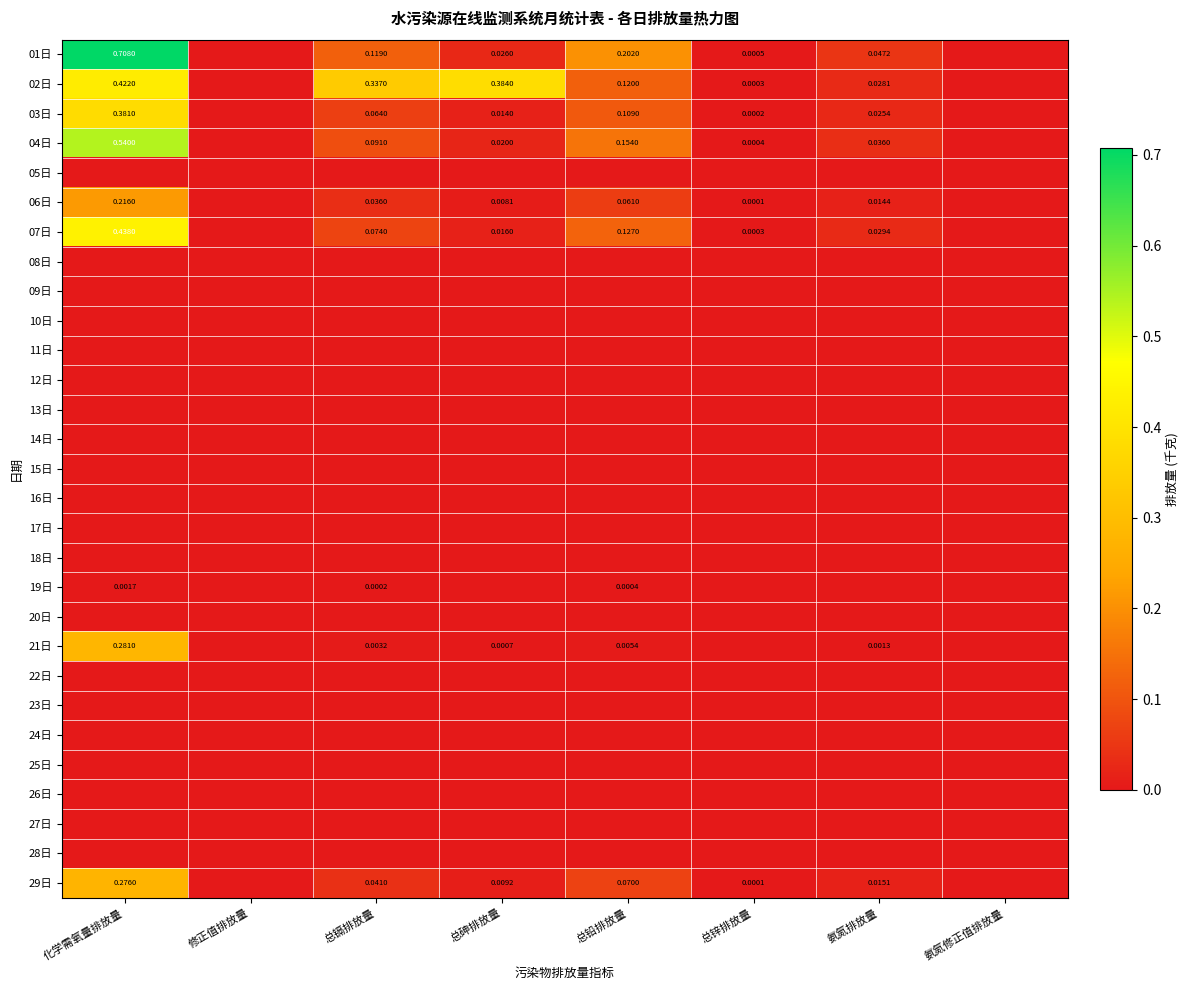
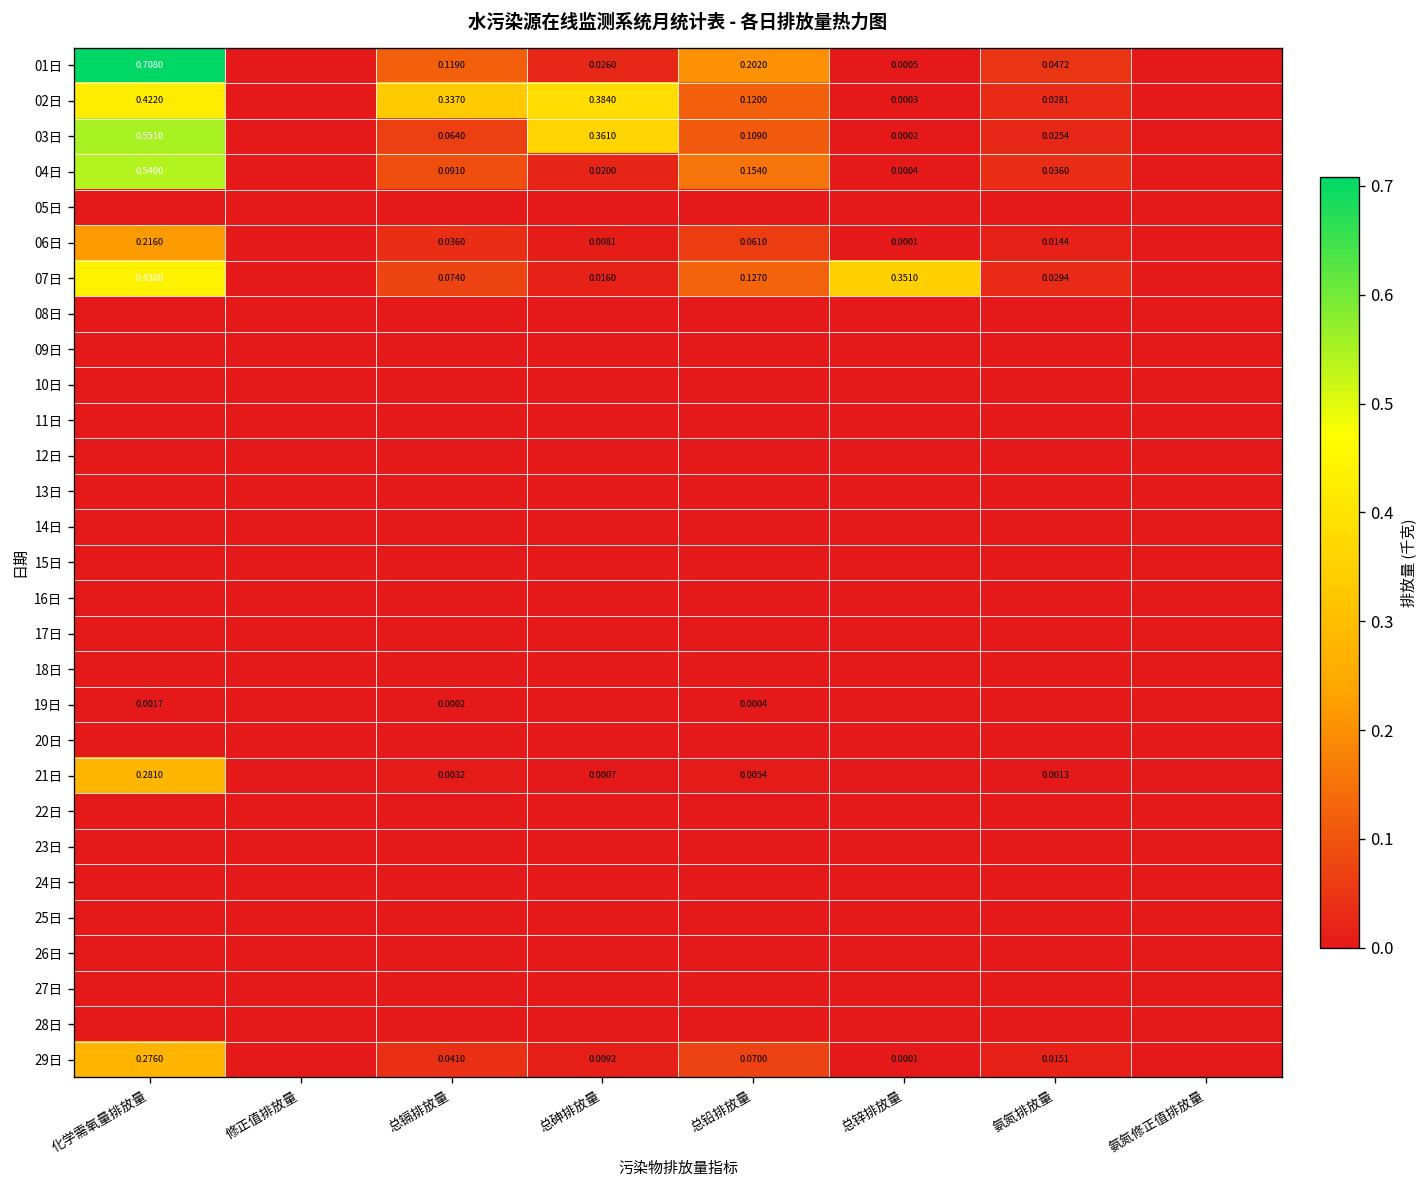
  {
    "01日": {
      "化学需氧量排放量": 0.7080,
      "总镉排放量": 0.1190,
      "总砷排放量": 0.0260,
      "总铅排放量": 0.2020,
      "总锌排放量": 0.0005,
      "氨氮排放量": 0.0472
    },
    "02日": {
      "化学需氧量排放量": 0.4220,
      "总镉排放量": 0.3370,
      "总砷排放量": 0.3840,
      "总铅排放量": 0.1200,
      "总锌排放量": 0.0003,
      "氨氮排放量": 0.0281
    },
    "03日": {
-     "化学需氧量排放量": 0.3810,
+     "化学需氧量排放量": 0.5510,
      "总镉排放量": 0.0640,
-     "总砷排放量": 0.0140,
+     "总砷排放量": 0.3610,
      "总铅排放量": 0.1090,
      "总锌排放量": 0.0002,
      "氨氮排放量": 0.0254
    },
    "04日": {
      "化学需氧量排放量": 0.5400,
      "总镉排放量": 0.0910,
      "总砷排放量": 0.0200,
      "总铅排放量": 0.1540,
      "总锌排放量": 0.0004,
      "氨氮排放量": 0.0360
    },
    "06日": {
      "化学需氧量排放量": 0.2160,
      "总镉排放量": 0.0360,
      "总砷排放量": 0.0081,
      "总铅排放量": 0.0610,
      "总锌排放量": 0.0001,
      "氨氮排放量": 0.0144
    },
    "07日": {
      "化学需氧量排放量": 0.4380,
      "总镉排放量": 0.0740,
      "总砷排放量": 0.0160,
      "总铅排放量": 0.1270,
-     "总锌排放量": 0.0003,
+     "总锌排放量": 0.3510,
      "氨氮排放量": 0.0294
    },
    "19日": {
      "化学需氧量排放量": 0.0017,
      "总镉排放量": 0.0002,
      "总铅排放量": 0.0004
    },
    "21日": {
      "化学需氧量排放量": 0.2810,
      "总镉排放量": 0.0032,
      "总砷排放量": 0.0007,
      "总铅排放量": 0.0054,
      "氨氮排放量": 0.0013
    },
    "29日": {
      "化学需氧量排放量": 0.2760,
      "总镉排放量": 0.0410,
      "总砷排放量": 0.0092,
      "总铅排放量": 0.0700,
      "总锌排放量": 0.0001,
      "氨氮排放量": 0.0151
    }
  }
